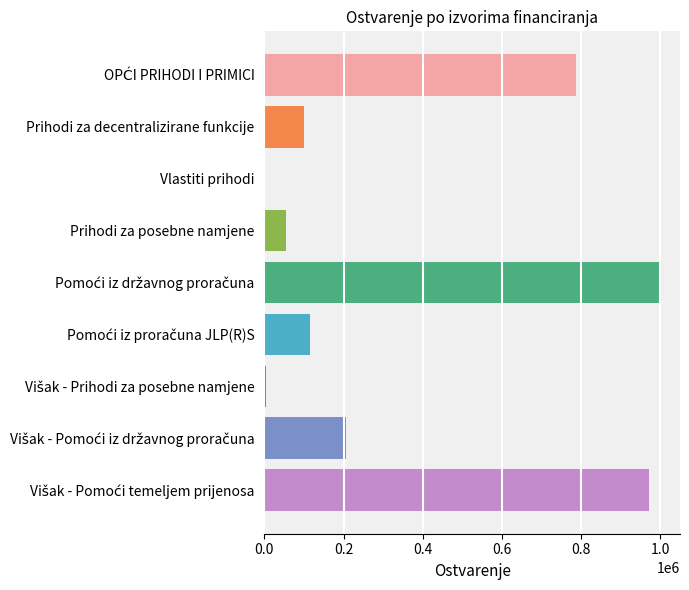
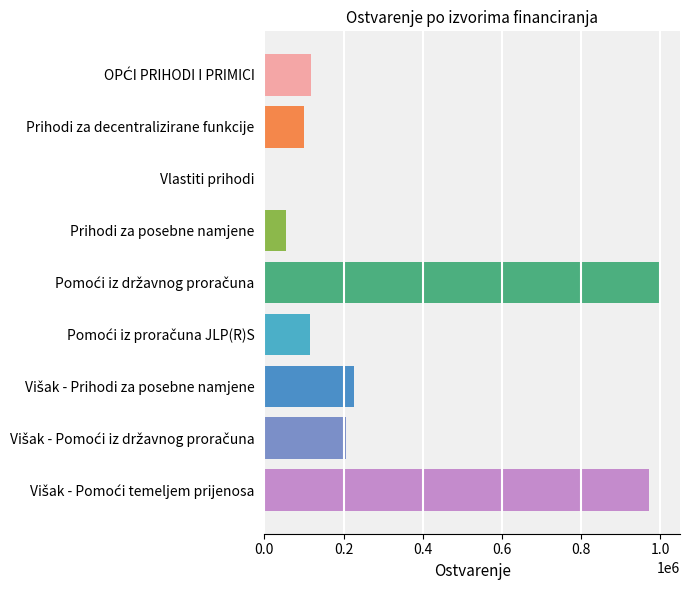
  {
-   "OPĆI PRIHODI I PRIMICI": 790000,
+   "OPĆI PRIHODI I PRIMICI": 120000,
    "Prihodi za decentralizirane funkcije": 100000,
    "Prihodi za posebne namjene": 60000,
    "Pomoći iz državnog proračuna": 1000000,
    "Pomoći iz proračuna JLP(R)S": 110000,
-   "Višak - Prihodi za posebne namjene": 0,
+   "Višak - Prihodi za posebne namjene": 230000,
    "Višak - Pomoći iz državnog proračuna": 210000,
    "Višak - Pomoći temeljem prijenosa": 970000
  }
